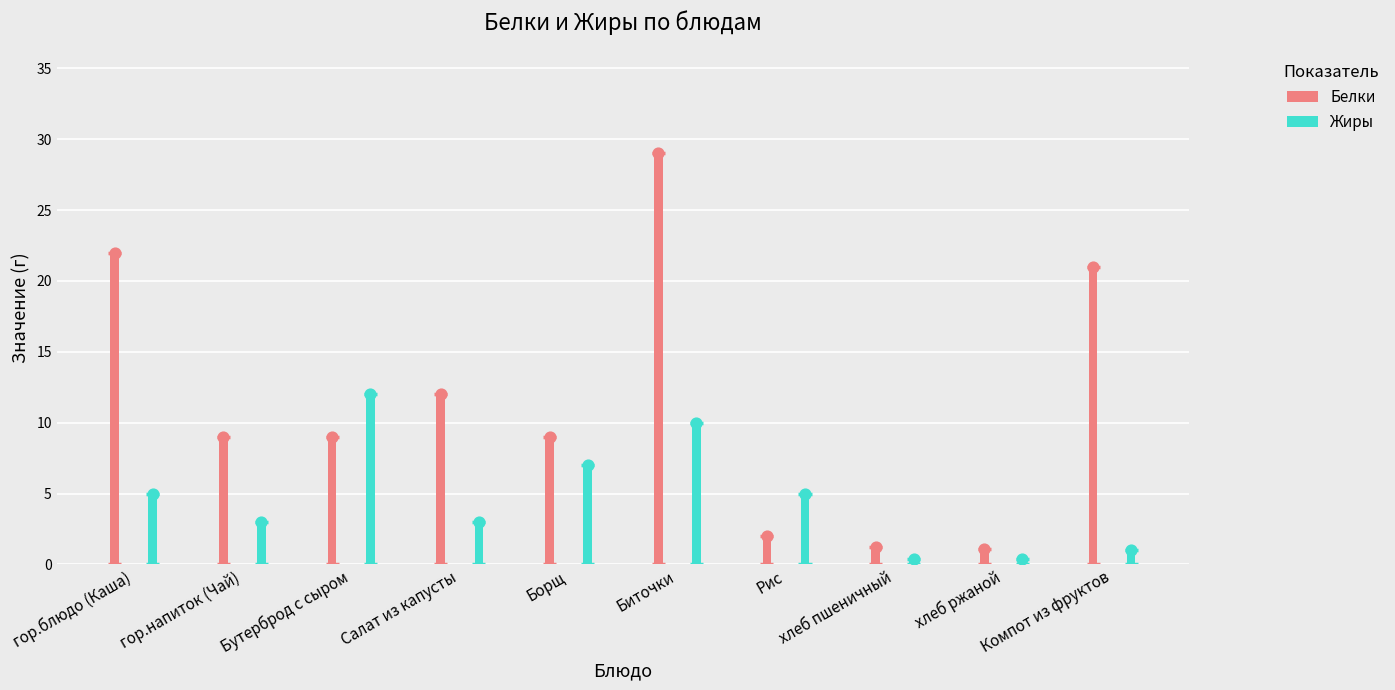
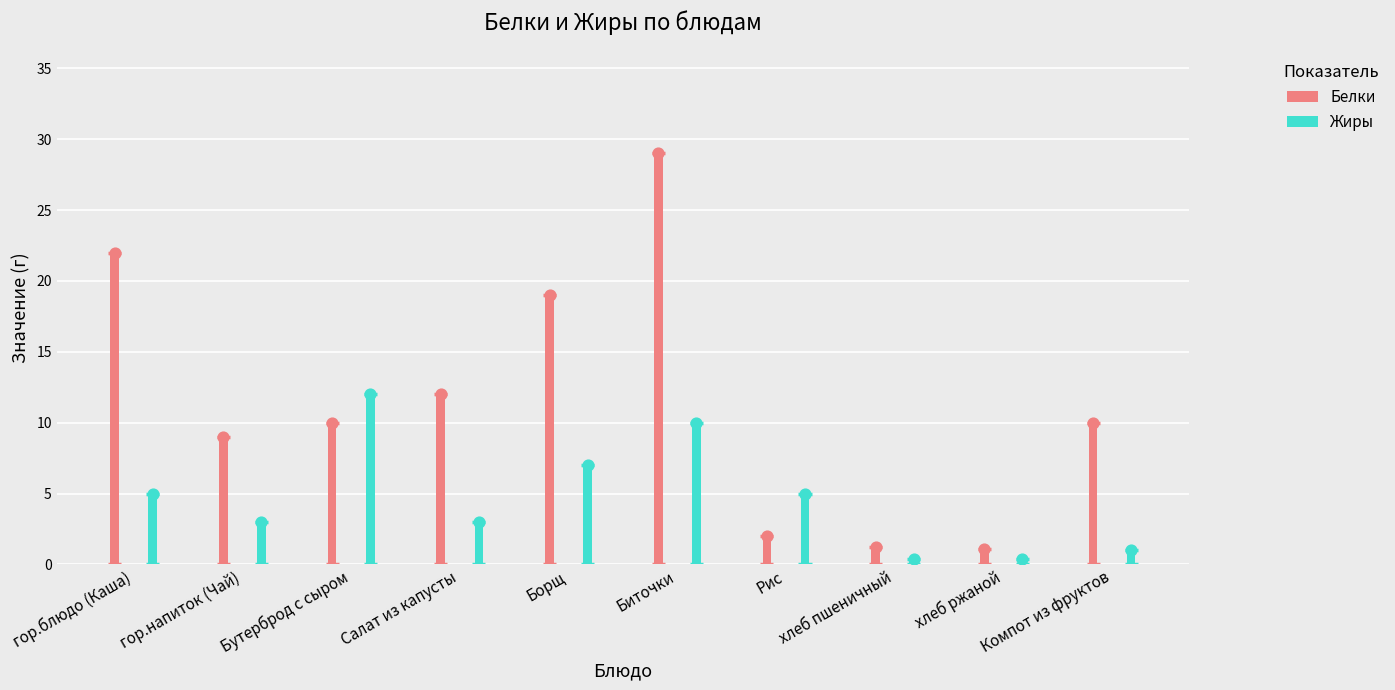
  {
    "Белки": {
      "гор.блюдо (Каша)": 22,
      "гор.напиток (Чай)": 9,
-     "Бутерброд с сыром": 9,
+     "Бутерброд с сыром": 10,
      "Салат из капусты": 12,
-     "Борщ": 9,
+     "Борщ": 19,
      "Биточки": 29,
      "Рис": 2,
      "хлеб пшеничный": 1.2,
      "хлеб ржаной": 1,
-     "Компот из фруктов": 21
+     "Компот из фруктов": 10
    }
  }
